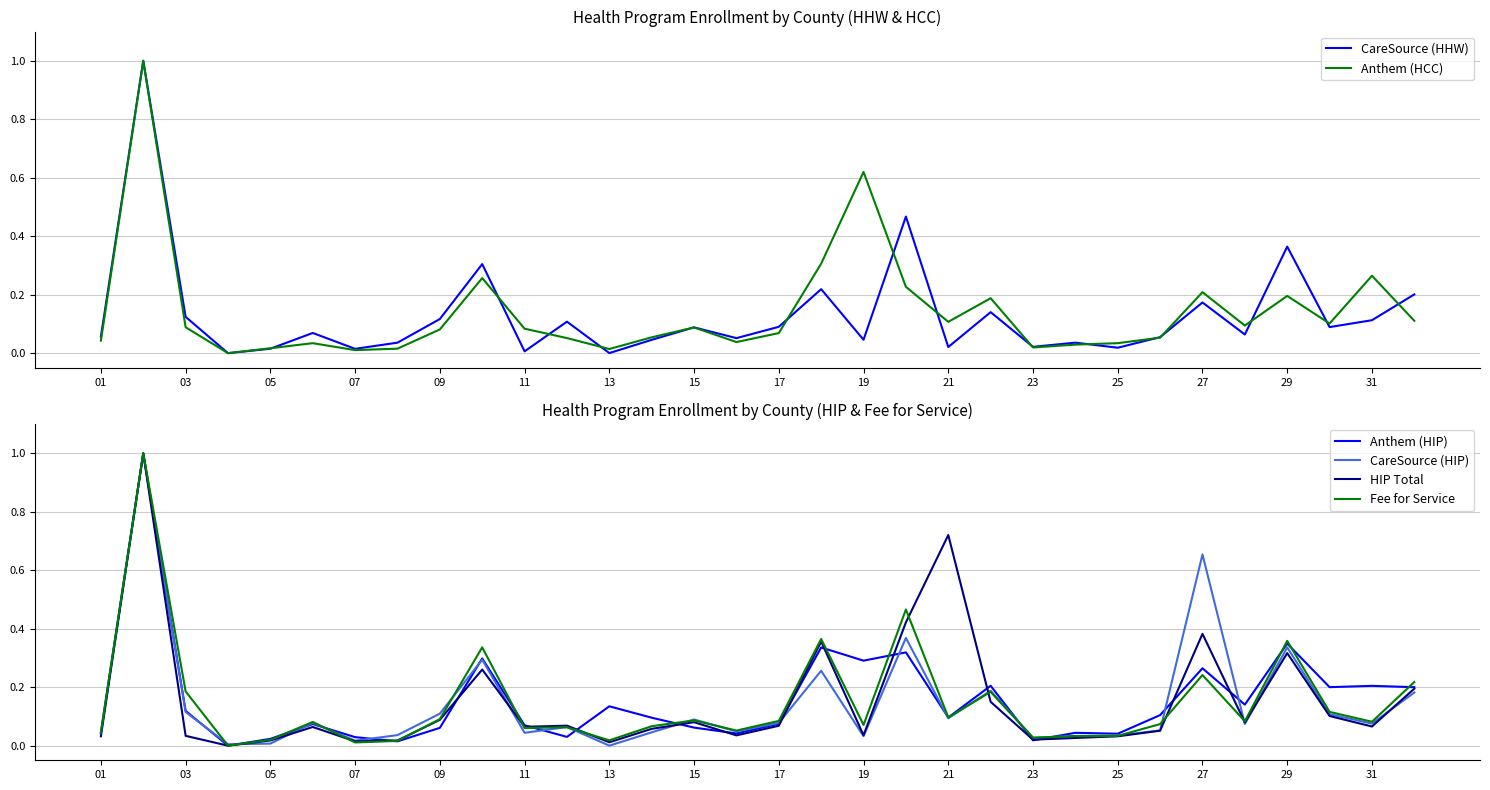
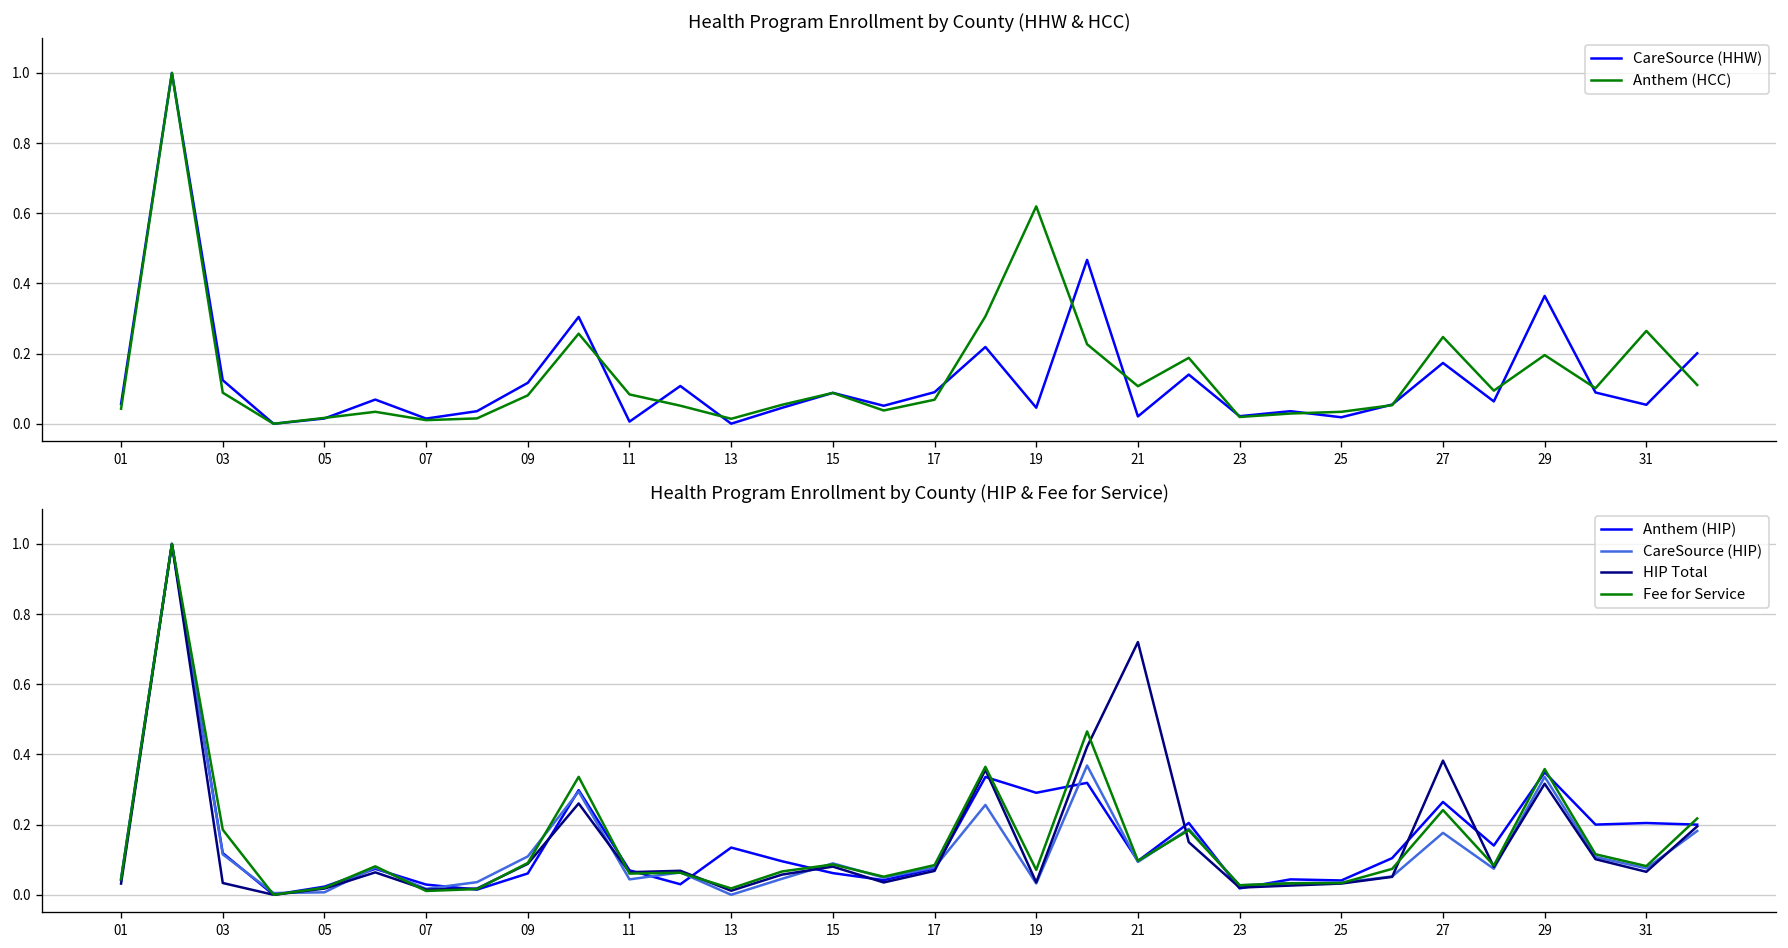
  {
    "Health Program Enrollment by County (HHW & HCC)": {
      "CareSource (HHW)": {
        "01": 0.06,
        "03": 0.12,
        "09": 0.12,
        "11": 0.01,
        "13": 0.00,
        "17": 0.09,
        "19": 0.05,
        "21": 0.02,
        "25": 0.02,
        "27": 0.17,
        "29": 0.36,
-       "31": 0.11
+       "31": 0.05
      },
      "Anthem (HCC)": {
        "01": 0.04,
        "03": 0.09,
        "09": 0.08,
        "11": 0.08,
        "13": 0.01,
        "17": 0.07,
        "19": 0.62,
        "21": 0.11,
        "25": 0.03,
-       "27": 0.21,
+       "27": 0.25,
        "29": 0.20,
        "31": 0.26
      }
    },
    "Health Program Enrollment by County (HIP & Fee for Service)": {
      "Anthem (HIP)": {
        "07": 0.03,
        "09": 0.06,
        "13": 0.13,
        "15": 0.06,
        "19": 0.29,
        "27": 0.26,
        "29": 0.35,
        "31": 0.20
      },
      "CareSource (HIP)": {
        "05": 0.01,
        "09": 0.11,
        "11": 0.04,
        "13": 0.00,
-       "27": 0.65,
+       "27": 0.18,
        "29": 0.34
      },
      "HIP Total": {
        "01": 0.03,
        "03": 0.03,
        "21": 0.72,
        "27": 0.38,
        "29": 0.32,
        "31": 0.07
      },
      "Fee for Service": {
        "03": 0.19,
        "19": 0.07,
        "27": 0.24,
        "29": 0.36
      }
    }
  }
